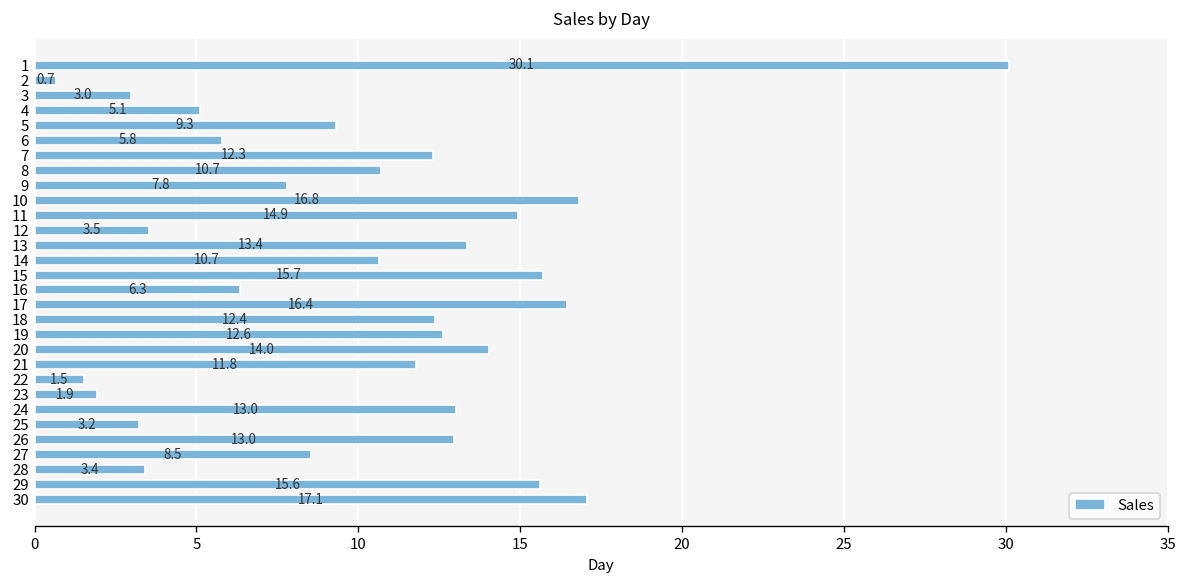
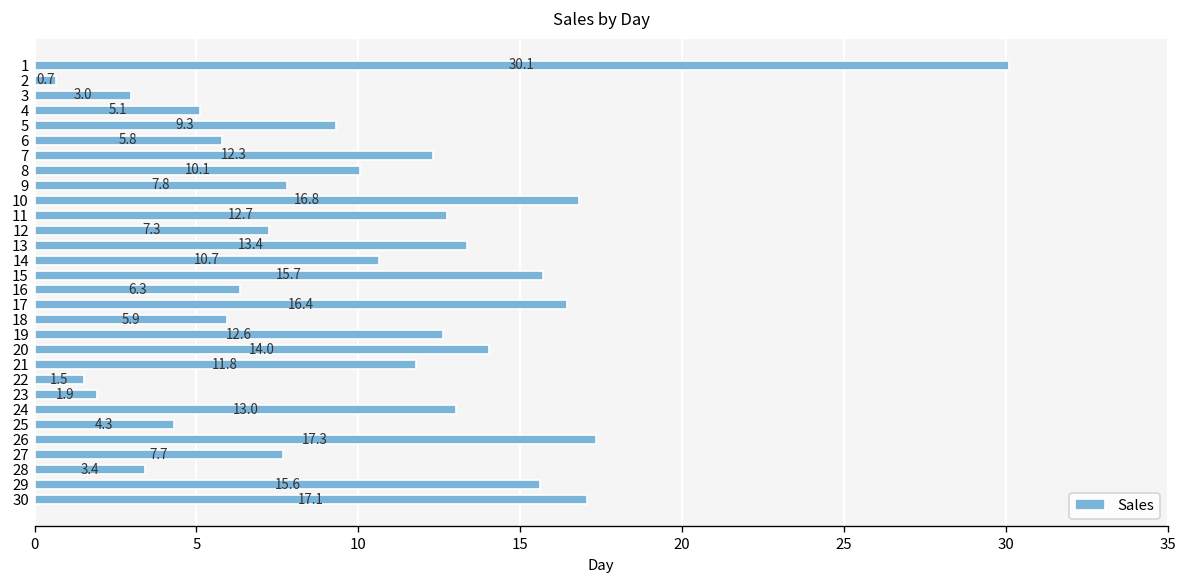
  {
    "1": 30.1,
    "2": 0.7,
    "3": 3.0,
    "4": 5.1,
    "5": 9.3,
    "6": 5.8,
    "7": 12.3,
-   "8": 10.7,
+   "8": 10.1,
    "9": 7.8,
    "10": 16.8,
-   "11": 14.9,
-   "12": 3.5,
+   "11": 12.7,
+   "12": 7.3,
    "13": 13.4,
    "14": 10.7,
    "15": 15.7,
    "16": 6.3,
    "17": 16.4,
-   "18": 12.4,
+   "18": 5.9,
    "19": 12.6,
    "20": 14.0,
    "21": 11.8,
    "22": 1.5,
    "23": 1.9,
    "24": 13.0,
-   "25": 3.2,
-   "26": 13.0,
-   "27": 8.5,
+   "25": 4.3,
+   "26": 17.3,
+   "27": 7.7,
    "28": 3.4,
    "29": 15.6,
    "30": 17.1
  }
